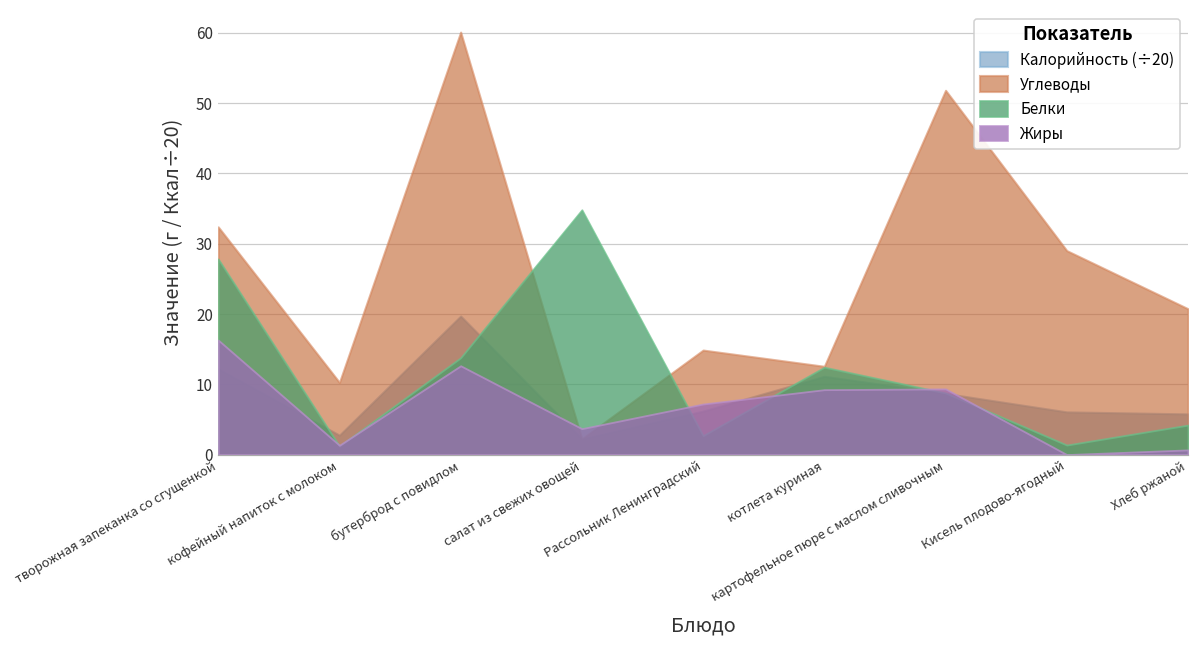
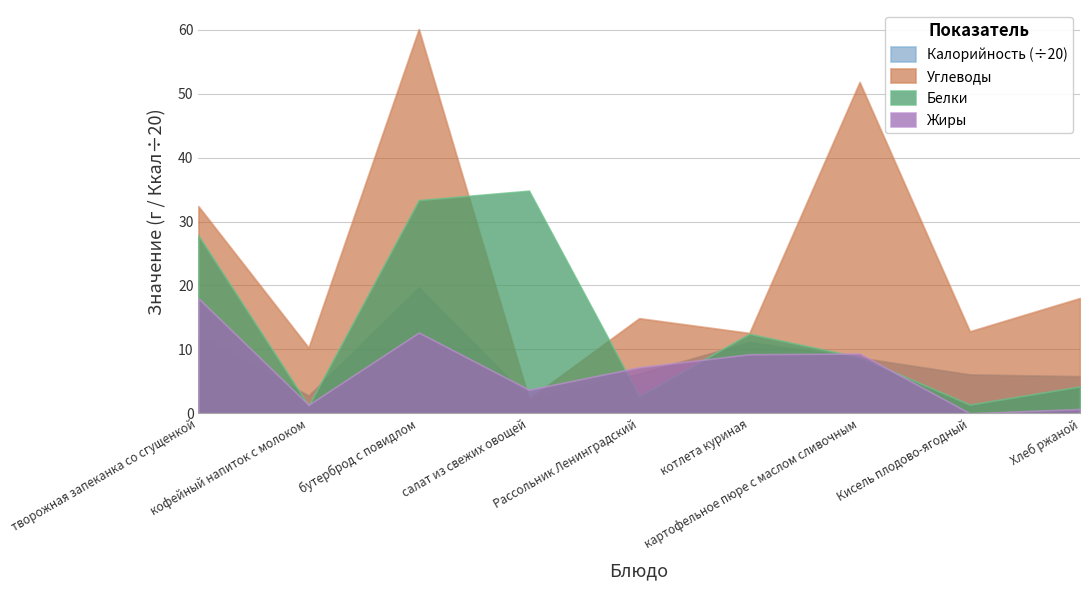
  {
    "Калорийность (÷20)": {
      "творожная запеканка со сгущенкой": 12,
      "кофейный напиток с молоком": 3,
      "бутерброд с повидлом": 20,
      "Рассольник Ленинградский": 6,
      "котлета куриная": 11,
      "Кисель плодово-ягодный": 6,
      "Хлеб ржаной": 6
    },
    "Углеводы": {
      "творожная запеканка со сгущенкой": 32,
      "кофейный напиток с молоком": 10,
      "бутерброд с повидлом": 60,
      "Рассольник Ленинградский": 15,
      "картофельное пюре с маслом сливочным": 52,
-     "Кисель плодово-ягодный": 29,
-     "Хлеб ржаной": 21
+     "Кисель плодово-ягодный": 13,
+     "Хлеб ржаной": 18
    },
    "Белки": {
      "творожная запеканка со сгущенкой": 28,
-     "бутерброд с повидлом": 14,
+     "бутерброд с повидлом": 33,
      "салат из свежих овощей": 35,
      "Рассольник Ленинградский": 3,
      "Кисель плодово-ягодный": 1,
      "Хлеб ржаной": 4
    },
    "Жиры": {
-     "творожная запеканка со сгущенкой": 16,
+     "творожная запеканка со сгущенкой": 18,
      "бутерброд с повидлом": 13,
      "салат из свежих овощей": 4,
      "Рассольник Ленинградский": 7,
      "котлета куриная": 9,
      "картофельное пюре с маслом сливочным": 9,
      "Кисель плодово-ягодный": 0,
      "Хлеб ржаной": 1
    }
  }
